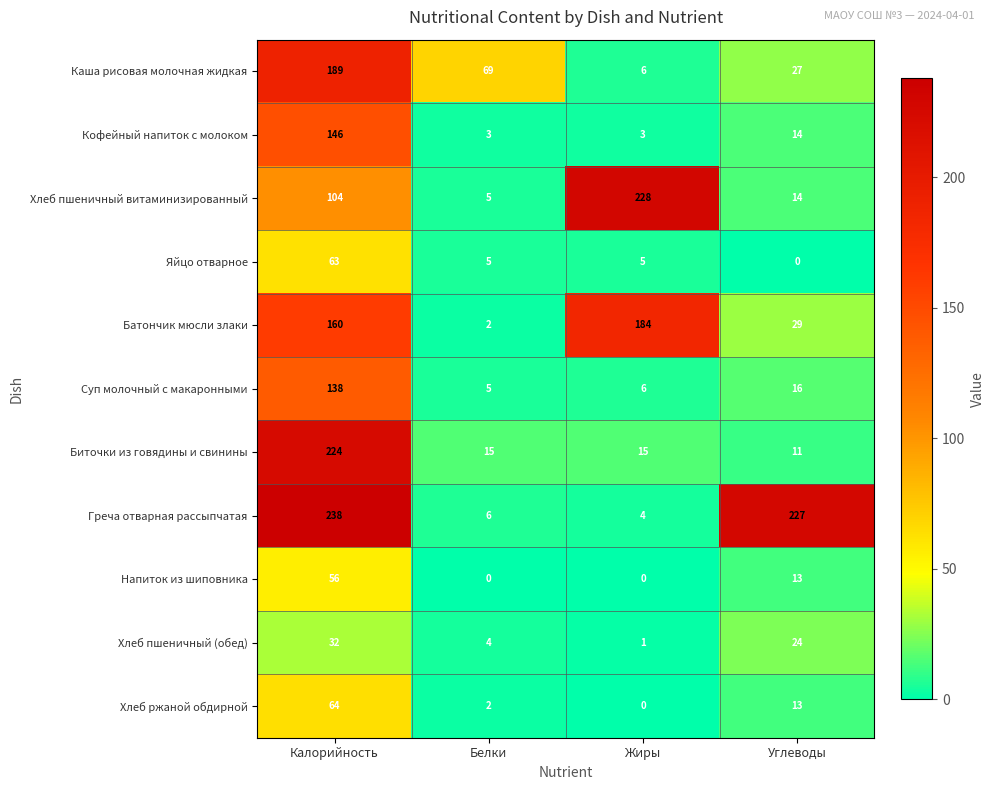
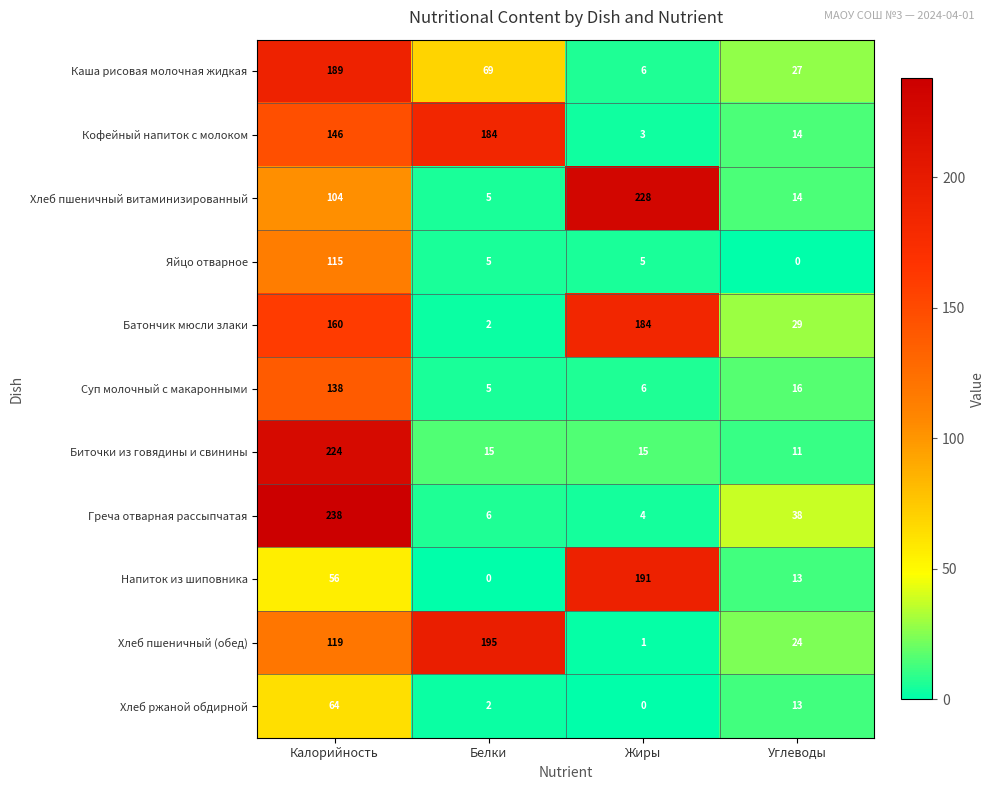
  {
    "Каша рисовая молочная жидкая": {
      "Калорийность": 189,
      "Белки": 69,
      "Жиры": 6,
      "Углеводы": 27
    },
    "Кофейный напиток с молоком": {
      "Калорийность": 146,
-     "Белки": 3,
+     "Белки": 184,
      "Жиры": 3,
      "Углеводы": 14
    },
    "Хлеб пшеничный витаминизированный": {
      "Калорийность": 104,
      "Белки": 5,
      "Жиры": 228,
      "Углеводы": 14
    },
    "Яйцо отварное": {
-     "Калорийность": 63,
+     "Калорийность": 115,
      "Белки": 5,
      "Жиры": 5,
      "Углеводы": 0
    },
    "Батончик мюсли злаки": {
      "Калорийность": 160,
      "Белки": 2,
      "Жиры": 184,
      "Углеводы": 29
    },
    "Суп молочный с макаронными": {
      "Калорийность": 138,
      "Белки": 5,
      "Жиры": 6,
      "Углеводы": 16
    },
    "Биточки из говядины и свинины": {
      "Калорийность": 224,
      "Белки": 15,
      "Жиры": 15,
      "Углеводы": 11
    },
    "Греча отварная рассыпчатая": {
      "Калорийность": 238,
      "Белки": 6,
      "Жиры": 4,
-     "Углеводы": 227
+     "Углеводы": 38
    },
    "Напиток из шиповника": {
      "Калорийность": 56,
      "Белки": 0,
-     "Жиры": 0,
+     "Жиры": 191,
      "Углеводы": 13
    },
    "Хлеб пшеничный (обед)": {
-     "Калорийность": 32,
-     "Белки": 4,
+     "Калорийность": 119,
+     "Белки": 195,
      "Жиры": 1,
      "Углеводы": 24
    },
    "Хлеб ржаной обдирной": {
      "Калорийность": 64,
      "Белки": 2,
      "Жиры": 0,
      "Углеводы": 13
    }
  }
